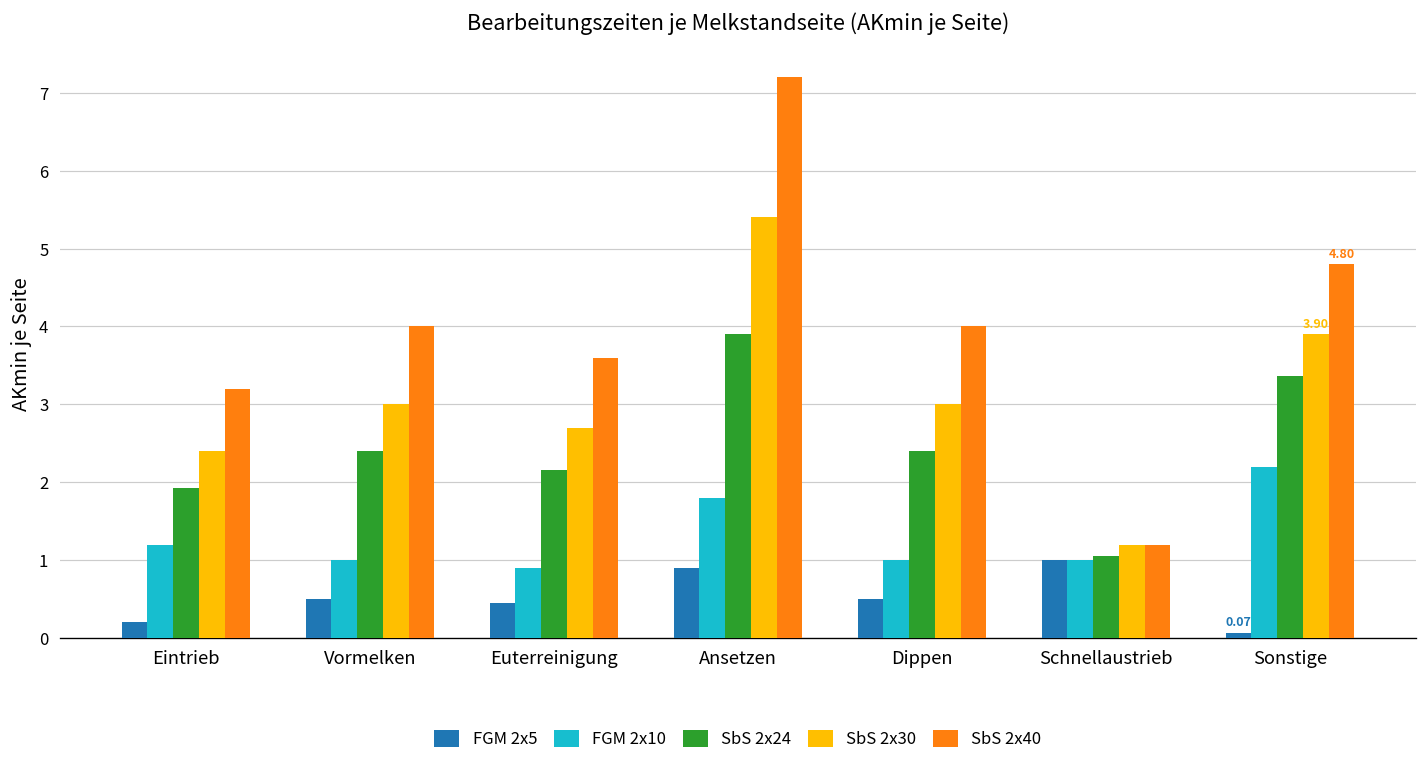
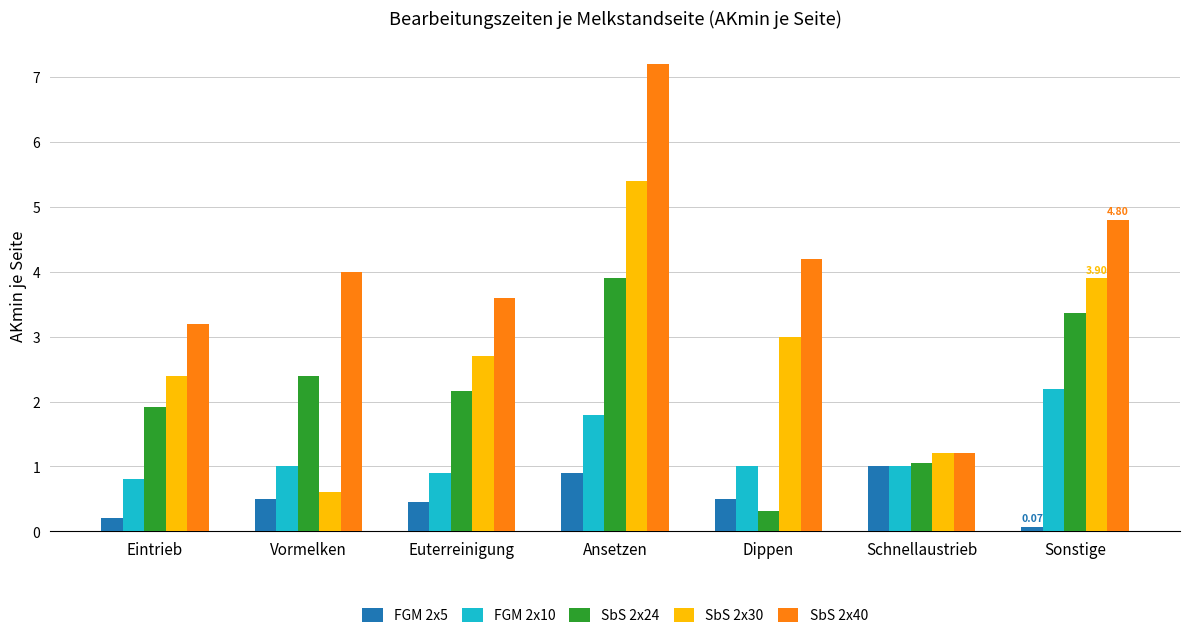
  {
    "FGM 2x5": {
      "Sonstige": 0.07
    },
    "FGM 2x10": {
-     "Eintrieb": 1.2,
+     "Eintrieb": 0.8,
      "Vormelken": 1.0,
      "Euterreinigung": 0.9,
      "Ansetzen": 1.8,
      "Dippen": 1.0,
      "Schnellaustrieb": 1.0,
      "Sonstige": 2.2
    },
    "SbS 2x24": {
      "Eintrieb": 1.9,
      "Vormelken": 2.4,
      "Euterreinigung": 2.2,
      "Ansetzen": 3.9,
-     "Dippen": 2.4,
+     "Dippen": 0.3,
      "Schnellaustrieb": 1.1,
      "Sonstige": 3.4
    },
    "SbS 2x30": {
      "Eintrieb": 2.4,
-     "Vormelken": 3.0,
+     "Vormelken": 0.6,
      "Euterreinigung": 2.7,
      "Ansetzen": 5.4,
      "Dippen": 3.0,
      "Schnellaustrieb": 1.2
    },
    "SbS 2x40": {
      "Eintrieb": 3.2,
      "Vormelken": 4.0,
      "Euterreinigung": 3.6,
      "Ansetzen": 7.2,
-     "Dippen": 4.0,
+     "Dippen": 4.2,
      "Schnellaustrieb": 1.2
    }
  }
